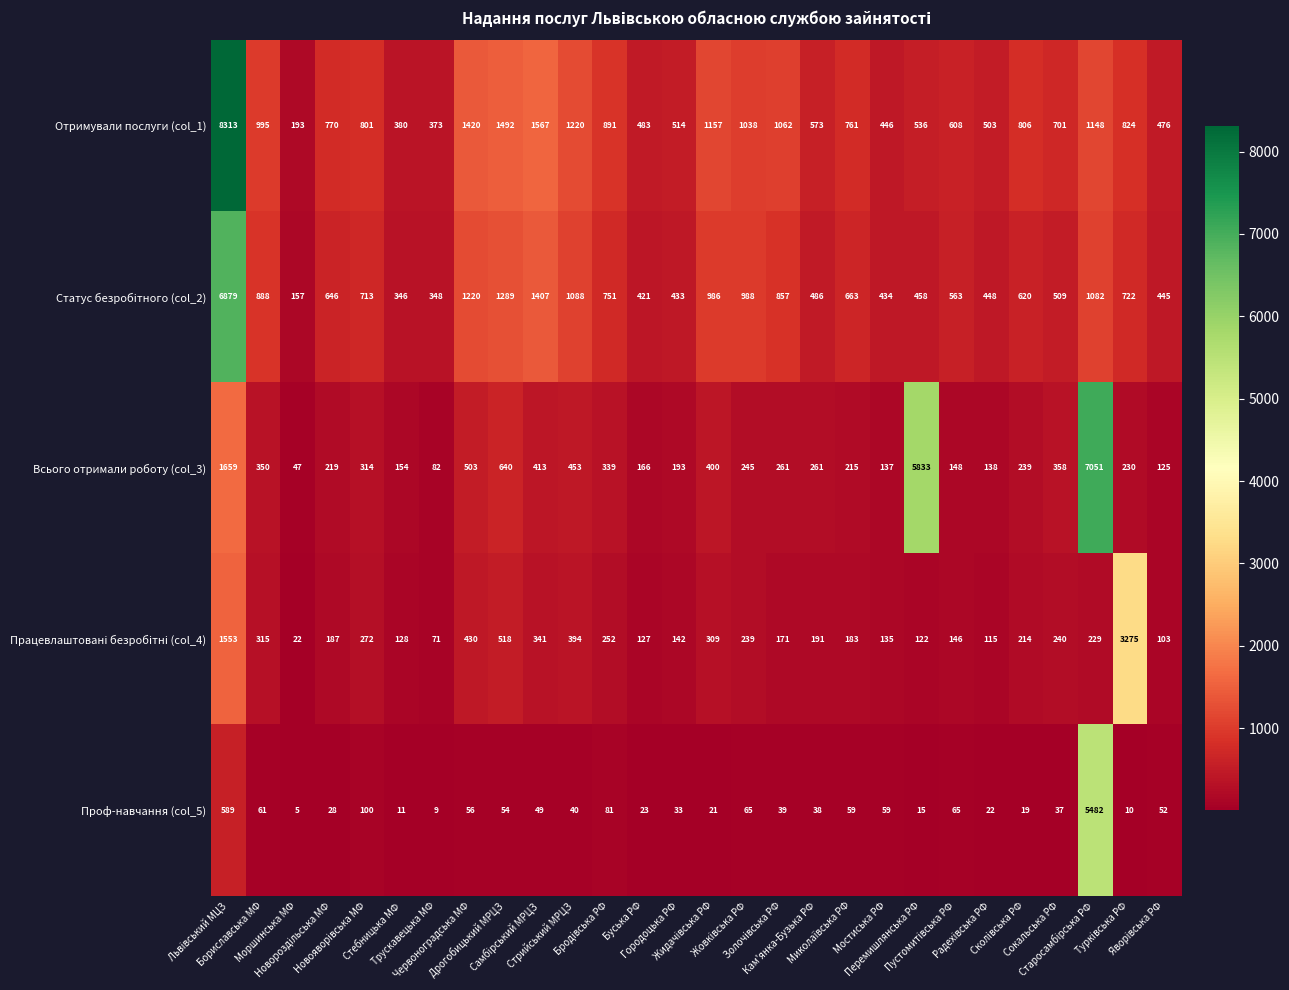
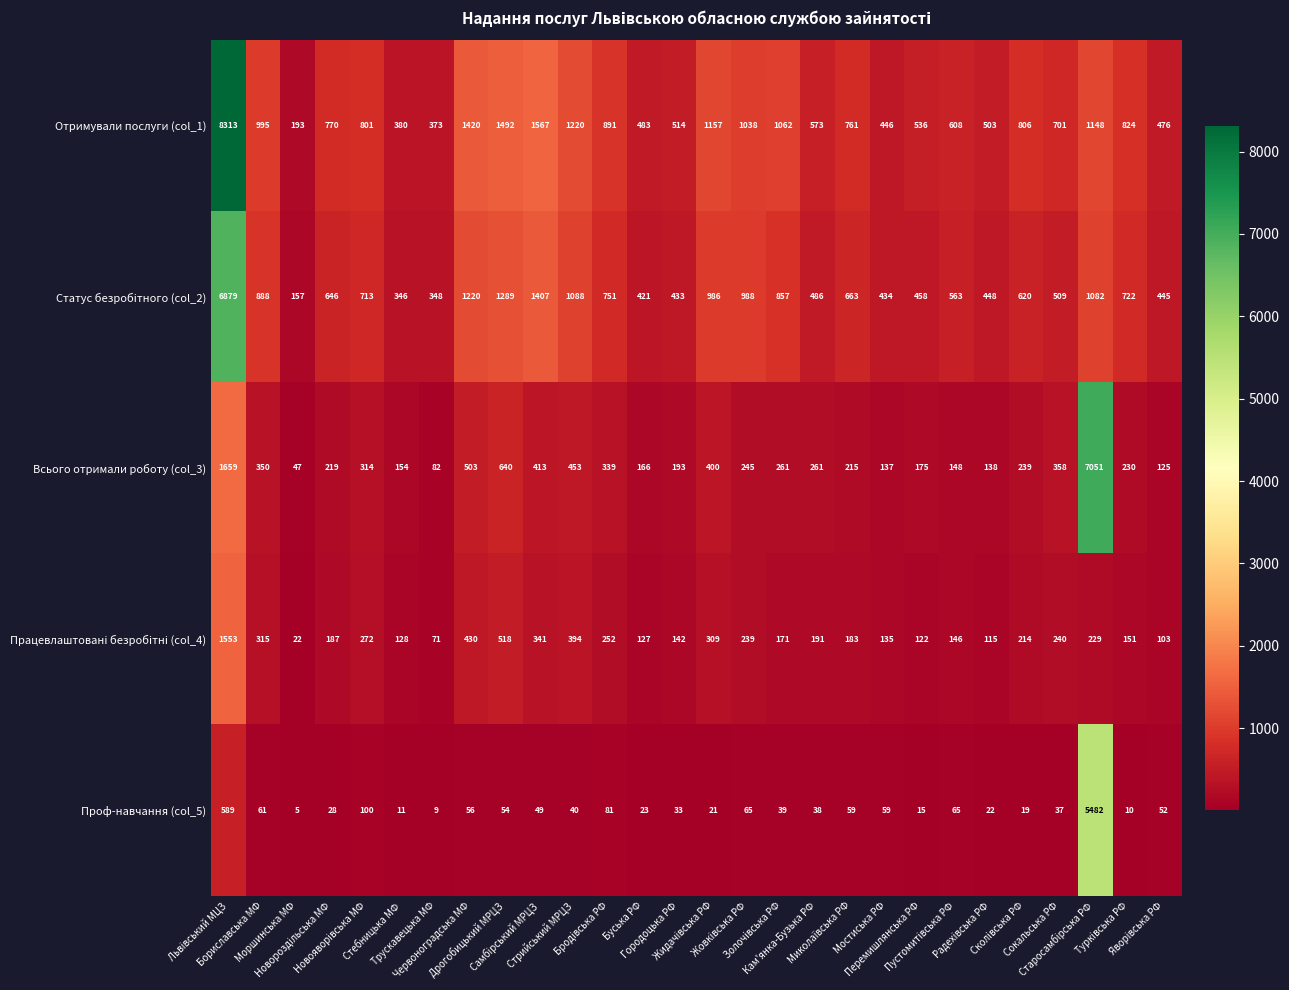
  {
    "Отримували послуги (col_1)": {
      "Львівський МЦЗ": 8313,
      "Бориславська МФ": 995,
      "Моршинська МФ": 193,
      "Новороздільська МФ": 770,
      "Новояворівська МФ": 801,
      "Стебницька МФ": 380,
      "Трускавецька МФ": 373,
      "Червоноградська МФ": 1420,
      "Дрогобицький МРЦЗ": 1492,
      "Самбірський МРЦЗ": 1567,
      "Стрийський МРЦЗ": 1220,
      "Бродівська РФ": 891,
      "Буська РФ": 483,
      "Городоцька РФ": 514,
      "Жидачівська РФ": 1157,
      "Жовківська РФ": 1038,
      "Золочівська РФ": 1062,
      "Кам'янка-Бузька РФ": 573,
      "Миколаївська РФ": 761,
      "Мостиська РФ": 446,
      "Перемишлянська РФ": 536,
      "Пустомитівська РФ": 608,
      "Радехівська РФ": 503,
      "Сколівська РФ": 806,
      "Сокальська РФ": 701,
      "Старосамбірська РФ": 1148,
      "Турківська РФ": 824,
      "Яворівська РФ": 476
    },
    "Статус безробітного (col_2)": {
      "Львівський МЦЗ": 6879,
      "Бориславська МФ": 888,
      "Моршинська МФ": 157,
      "Новороздільська МФ": 646,
      "Новояворівська МФ": 713,
      "Стебницька МФ": 346,
      "Трускавецька МФ": 348,
      "Червоноградська МФ": 1220,
      "Дрогобицький МРЦЗ": 1289,
      "Самбірський МРЦЗ": 1407,
      "Стрийський МРЦЗ": 1088,
      "Бродівська РФ": 751,
      "Буська РФ": 421,
      "Городоцька РФ": 433,
      "Жидачівська РФ": 986,
      "Жовківська РФ": 988,
      "Золочівська РФ": 857,
      "Кам'янка-Бузька РФ": 486,
      "Миколаївська РФ": 663,
      "Мостиська РФ": 434,
      "Перемишлянська РФ": 458,
      "Пустомитівська РФ": 563,
      "Радехівська РФ": 448,
      "Сколівська РФ": 620,
      "Сокальська РФ": 509,
      "Старосамбірська РФ": 1082,
      "Турківська РФ": 722,
      "Яворівська РФ": 445
    },
    "Всього отримали роботу (col_3)": {
      "Львівський МЦЗ": 1659,
      "Бориславська МФ": 350,
      "Моршинська МФ": 47,
      "Новороздільська МФ": 219,
      "Новояворівська МФ": 314,
      "Стебницька МФ": 154,
      "Трускавецька МФ": 82,
      "Червоноградська МФ": 503,
      "Дрогобицький МРЦЗ": 640,
      "Самбірський МРЦЗ": 413,
      "Стрийський МРЦЗ": 453,
      "Бродівська РФ": 339,
      "Буська РФ": 166,
      "Городоцька РФ": 193,
      "Жидачівська РФ": 400,
      "Жовківська РФ": 245,
      "Золочівська РФ": 261,
      "Кам'янка-Бузька РФ": 261,
      "Миколаївська РФ": 215,
      "Мостиська РФ": 137,
-     "Перемишлянська РФ": 5833,
+     "Перемишлянська РФ": 175,
      "Пустомитівська РФ": 148,
      "Радехівська РФ": 138,
      "Сколівська РФ": 239,
      "Сокальська РФ": 358,
      "Старосамбірська РФ": 7051,
      "Турківська РФ": 230,
      "Яворівська РФ": 125
    },
    "Працевлаштовані безробітні (col_4)": {
      "Львівський МЦЗ": 1553,
      "Бориславська МФ": 315,
      "Моршинська МФ": 22,
      "Новороздільська МФ": 187,
      "Новояворівська МФ": 272,
      "Стебницька МФ": 128,
      "Трускавецька МФ": 71,
      "Червоноградська МФ": 430,
      "Дрогобицький МРЦЗ": 518,
      "Самбірський МРЦЗ": 341,
      "Стрийський МРЦЗ": 394,
      "Бродівська РФ": 252,
      "Буська РФ": 127,
      "Городоцька РФ": 142,
      "Жидачівська РФ": 309,
      "Жовківська РФ": 239,
      "Золочівська РФ": 171,
      "Кам'янка-Бузька РФ": 191,
      "Миколаївська РФ": 183,
      "Мостиська РФ": 135,
      "Перемишлянська РФ": 122,
      "Пустомитівська РФ": 146,
      "Радехівська РФ": 115,
      "Сколівська РФ": 214,
      "Сокальська РФ": 240,
      "Старосамбірська РФ": 229,
-     "Турківська РФ": 3275,
+     "Турківська РФ": 151,
      "Яворівська РФ": 103
    },
    "Проф-навчання (col_5)": {
      "Львівський МЦЗ": 589,
      "Бориславська МФ": 61,
      "Моршинська МФ": 5,
      "Новороздільська МФ": 28,
      "Новояворівська МФ": 100,
      "Стебницька МФ": 11,
      "Трускавецька МФ": 9,
      "Червоноградська МФ": 56,
      "Дрогобицький МРЦЗ": 54,
      "Самбірський МРЦЗ": 49,
      "Стрийський МРЦЗ": 40,
      "Бродівська РФ": 81,
      "Буська РФ": 23,
      "Городоцька РФ": 33,
      "Жидачівська РФ": 21,
      "Жовківська РФ": 65,
      "Золочівська РФ": 39,
      "Кам'янка-Бузька РФ": 38,
      "Миколаївська РФ": 59,
      "Мостиська РФ": 59,
      "Перемишлянська РФ": 15,
      "Пустомитівська РФ": 65,
      "Радехівська РФ": 22,
      "Сколівська РФ": 19,
      "Сокальська РФ": 37,
      "Старосамбірська РФ": 5482,
      "Турківська РФ": 10,
      "Яворівська РФ": 52
    }
  }
